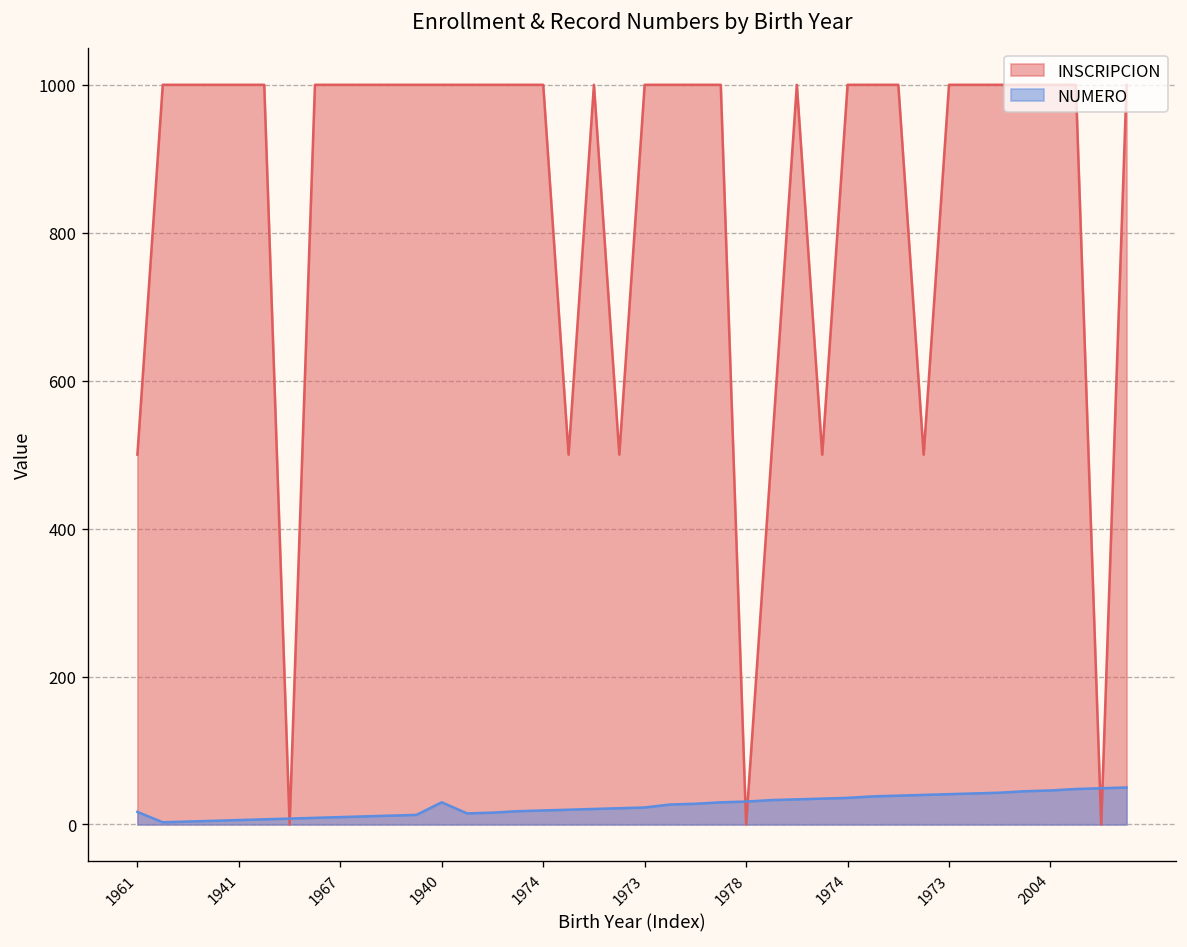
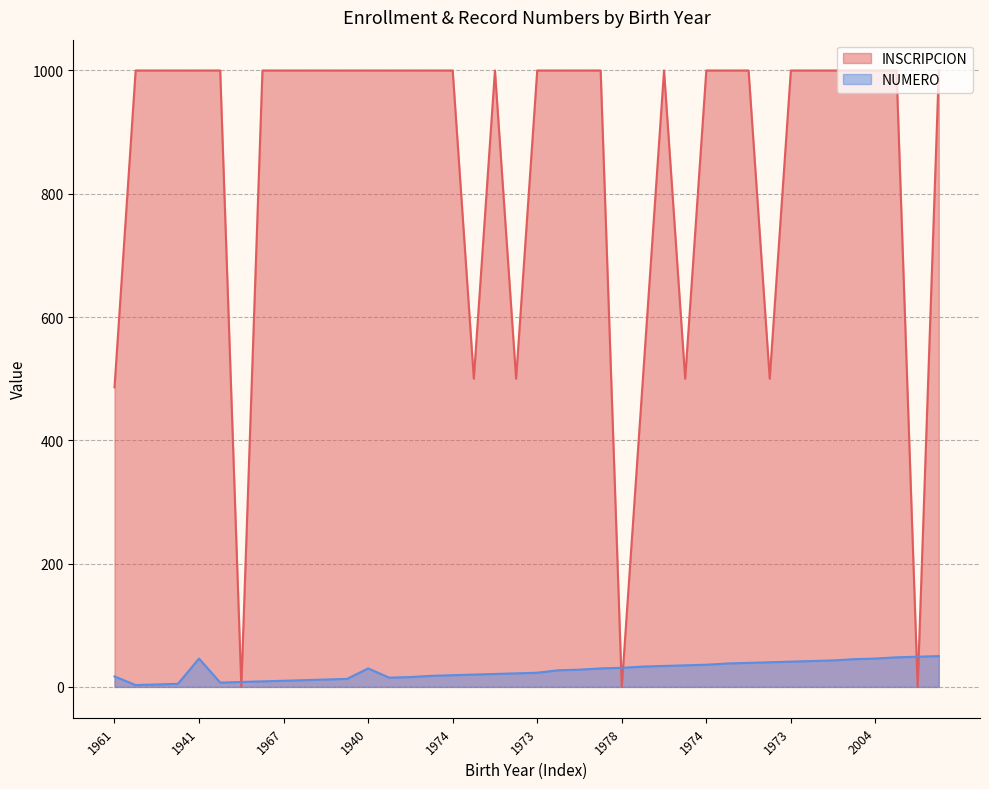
  {
    "INSCRIPCION": {
-     "1961": 500,
+     "1961": 490,
      "1941": 1000,
      "1940": 1000
    },
    "NUMERO": {
      "1961": 20,
-     "1941": 10,
+     "1941": 50,
      "1940": 30
    }
  }
